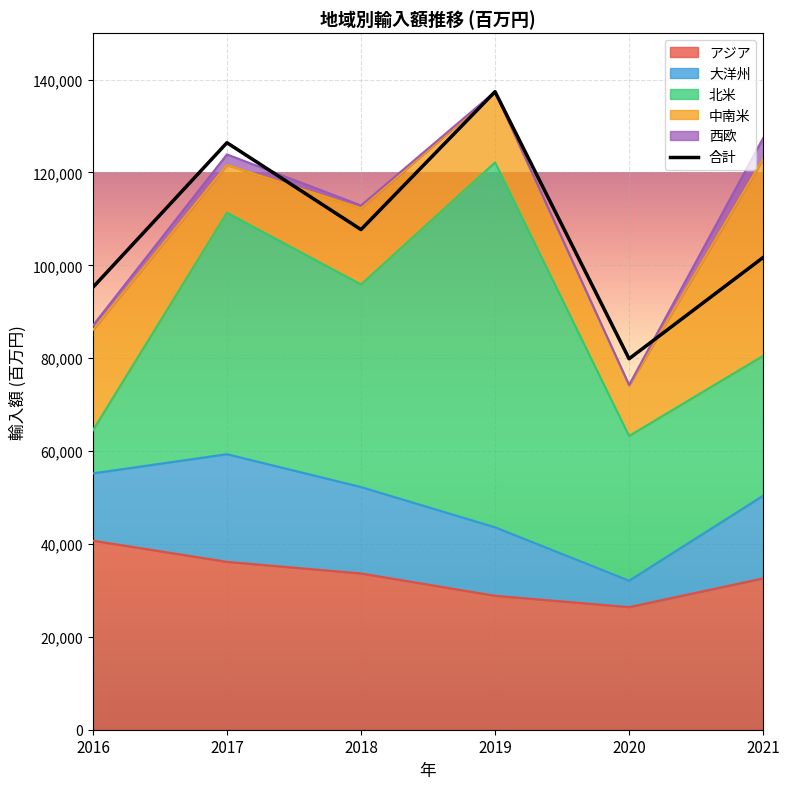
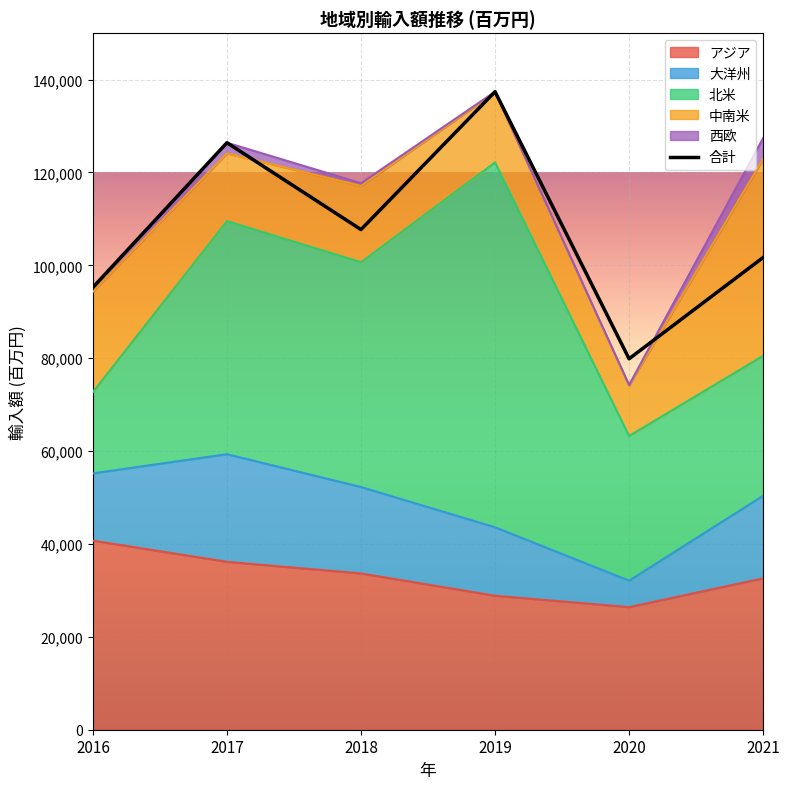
  {
    "アジア": {
      "2016": "41,000",
      "2017": "36,000",
      "2018": "34,000",
      "2019": "29,000",
      "2020": "26,000",
      "2021": "33,000"
    },
    "大洋州": {
      "2016": "14,000",
      "2017": "23,000",
      "2018": "19,000",
      "2019": "15,000",
      "2020": "6,000",
      "2021": "18,000"
    },
    "北米": {
-     "2016": "9,000",
-     "2017": "52,000",
-     "2018": "44,000",
+     "2016": "18,000",
+     "2017": "50,000",
+     "2018": "48,000",
      "2019": "79,000",
      "2020": "31,000",
      "2021": "30,000"
    },
    "中南米": {
      "2016": "22,000",
-     "2017": "10,000",
+     "2017": "15,000",
      "2018": "16,000",
      "2021": "42,000"
    },
    "西欧": {
      "2018": "1,000",
      "2021": "4,000"
    },
    "合計": {
      "2018": "108,000",
      "2020": "80,000",
      "2021": "102,000"
    }
  }
